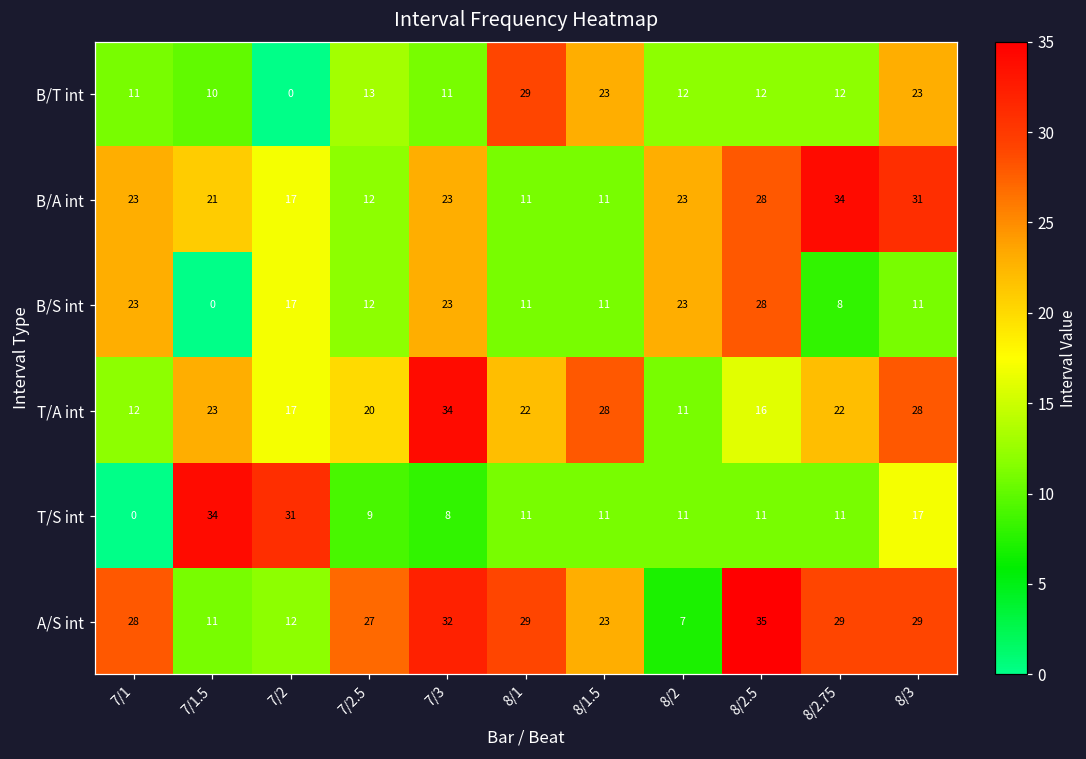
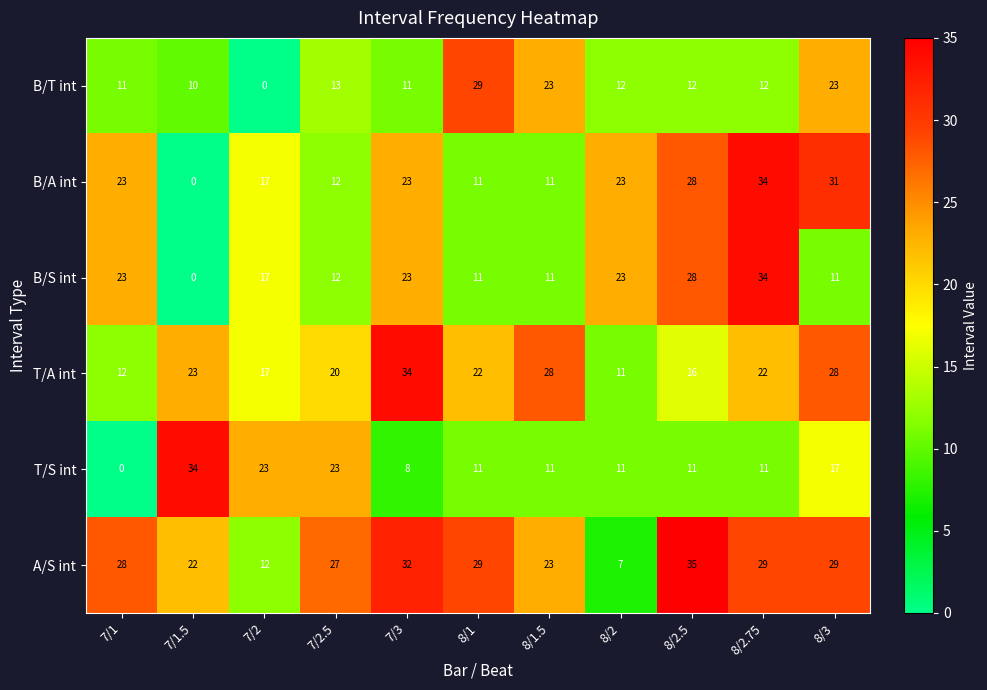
  {
    "B/T int": {
      "7/1": 11,
      "7/1.5": 10,
      "7/2": 0,
      "7/2.5": 13,
      "7/3": 11,
      "8/1": 29,
      "8/1.5": 23,
      "8/2": 12,
      "8/2.5": 12,
      "8/2.75": 12,
      "8/3": 23
    },
    "B/A int": {
      "7/1": 23,
-     "7/1.5": 21,
+     "7/1.5": 0,
      "7/2": 17,
      "7/2.5": 12,
      "7/3": 23,
      "8/1": 11,
      "8/1.5": 11,
      "8/2": 23,
      "8/2.5": 28,
      "8/2.75": 34,
      "8/3": 31
    },
    "B/S int": {
      "7/1": 23,
      "7/1.5": 0,
      "7/2": 17,
      "7/2.5": 12,
      "7/3": 23,
      "8/1": 11,
      "8/1.5": 11,
      "8/2": 23,
      "8/2.5": 28,
-     "8/2.75": 8,
+     "8/2.75": 34,
      "8/3": 11
    },
    "T/A int": {
      "7/1": 12,
      "7/1.5": 23,
      "7/2": 17,
      "7/2.5": 20,
      "7/3": 34,
      "8/1": 22,
      "8/1.5": 28,
      "8/2": 11,
      "8/2.5": 16,
      "8/2.75": 22,
      "8/3": 28
    },
    "T/S int": {
      "7/1": 0,
      "7/1.5": 34,
-     "7/2": 31,
-     "7/2.5": 9,
+     "7/2": 23,
+     "7/2.5": 23,
      "7/3": 8,
      "8/1": 11,
      "8/1.5": 11,
      "8/2": 11,
      "8/2.5": 11,
      "8/2.75": 11,
      "8/3": 17
    },
    "A/S int": {
      "7/1": 28,
-     "7/1.5": 11,
+     "7/1.5": 22,
      "7/2": 12,
      "7/2.5": 27,
      "7/3": 32,
      "8/1": 29,
      "8/1.5": 23,
      "8/2": 7,
      "8/2.5": 35,
      "8/2.75": 29,
      "8/3": 29
    }
  }
